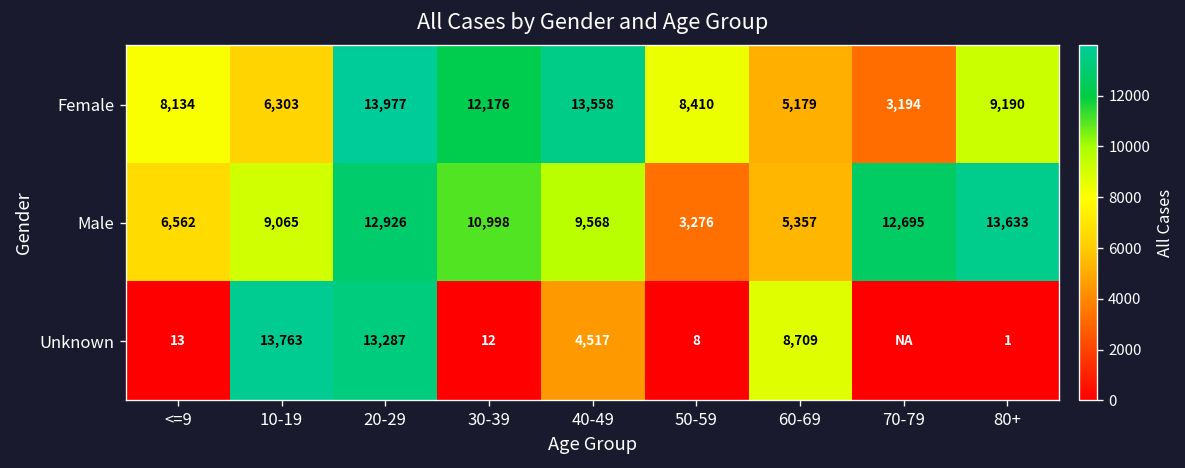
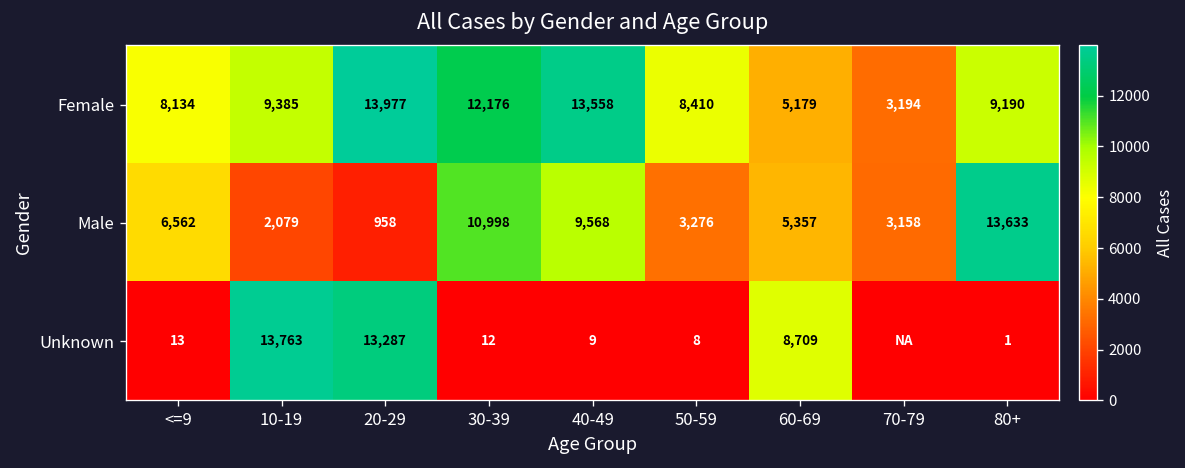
  {
    "Female": {
      "<=9": "8,134",
-     "10-19": "6,303",
+     "10-19": "9,385",
      "20-29": "13,977",
      "30-39": "12,176",
      "40-49": "13,558",
      "50-59": "8,410",
      "60-69": "5,179",
      "70-79": "3,194",
      "80+": "9,190"
    },
    "Male": {
      "<=9": "6,562",
-     "10-19": "9,065",
-     "20-29": "12,926",
+     "10-19": "2,079",
+     "20-29": "958",
      "30-39": "10,998",
      "40-49": "9,568",
      "50-59": "3,276",
      "60-69": "5,357",
-     "70-79": "12,695",
+     "70-79": "3,158",
      "80+": "13,633"
    },
    "Unknown": {
      "<=9": "13",
      "10-19": "13,763",
      "20-29": "13,287",
      "30-39": "12",
-     "40-49": "4,517",
+     "40-49": "9",
      "50-59": "8",
      "60-69": "8,709",
      "80+": "1"
    }
  }
